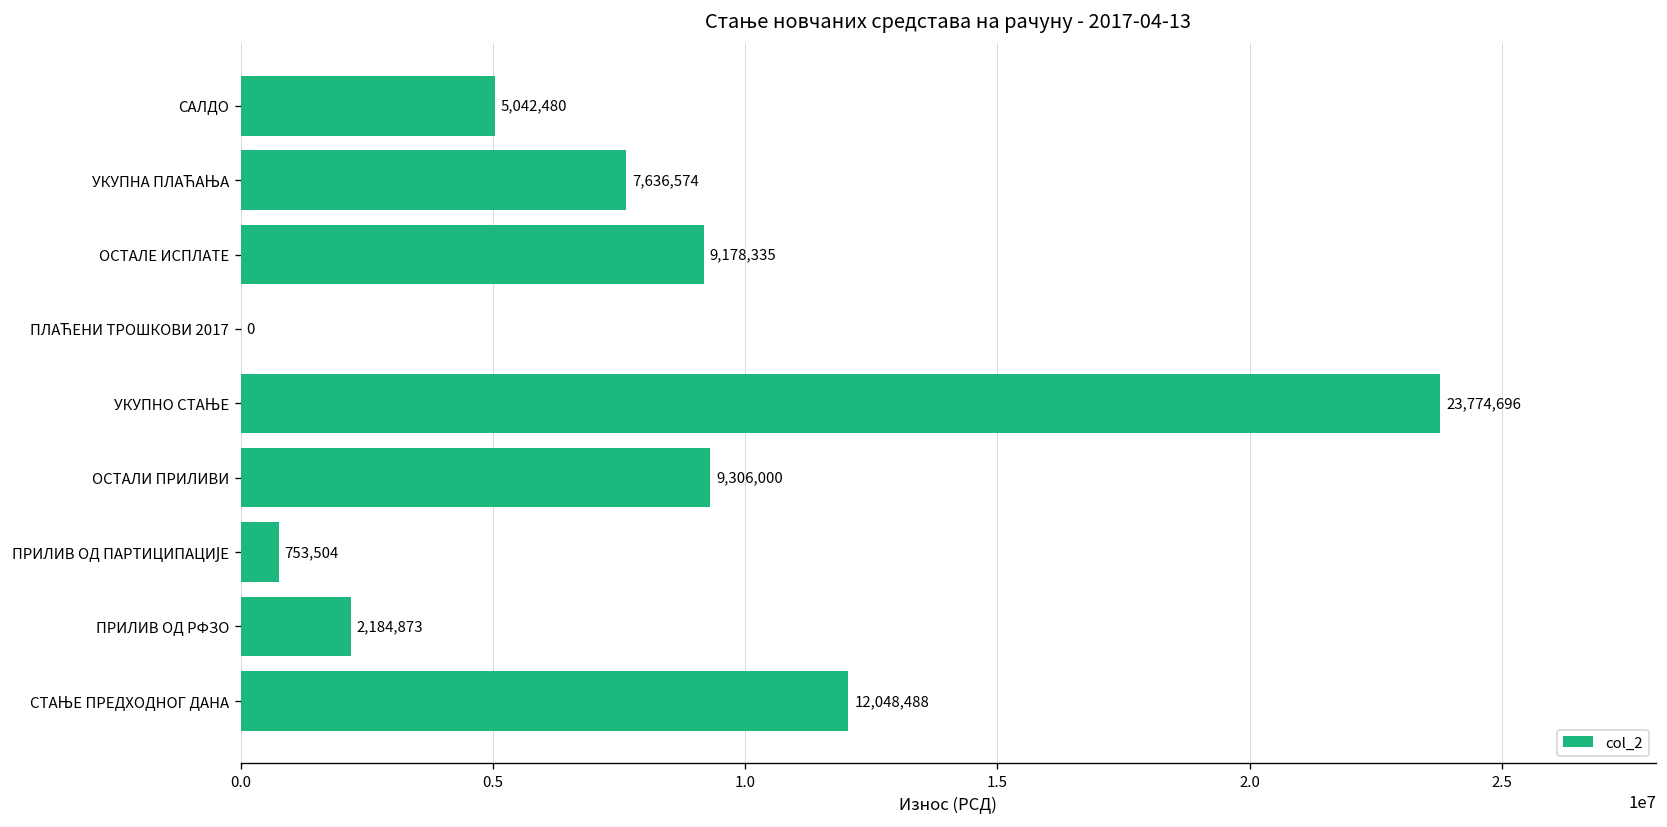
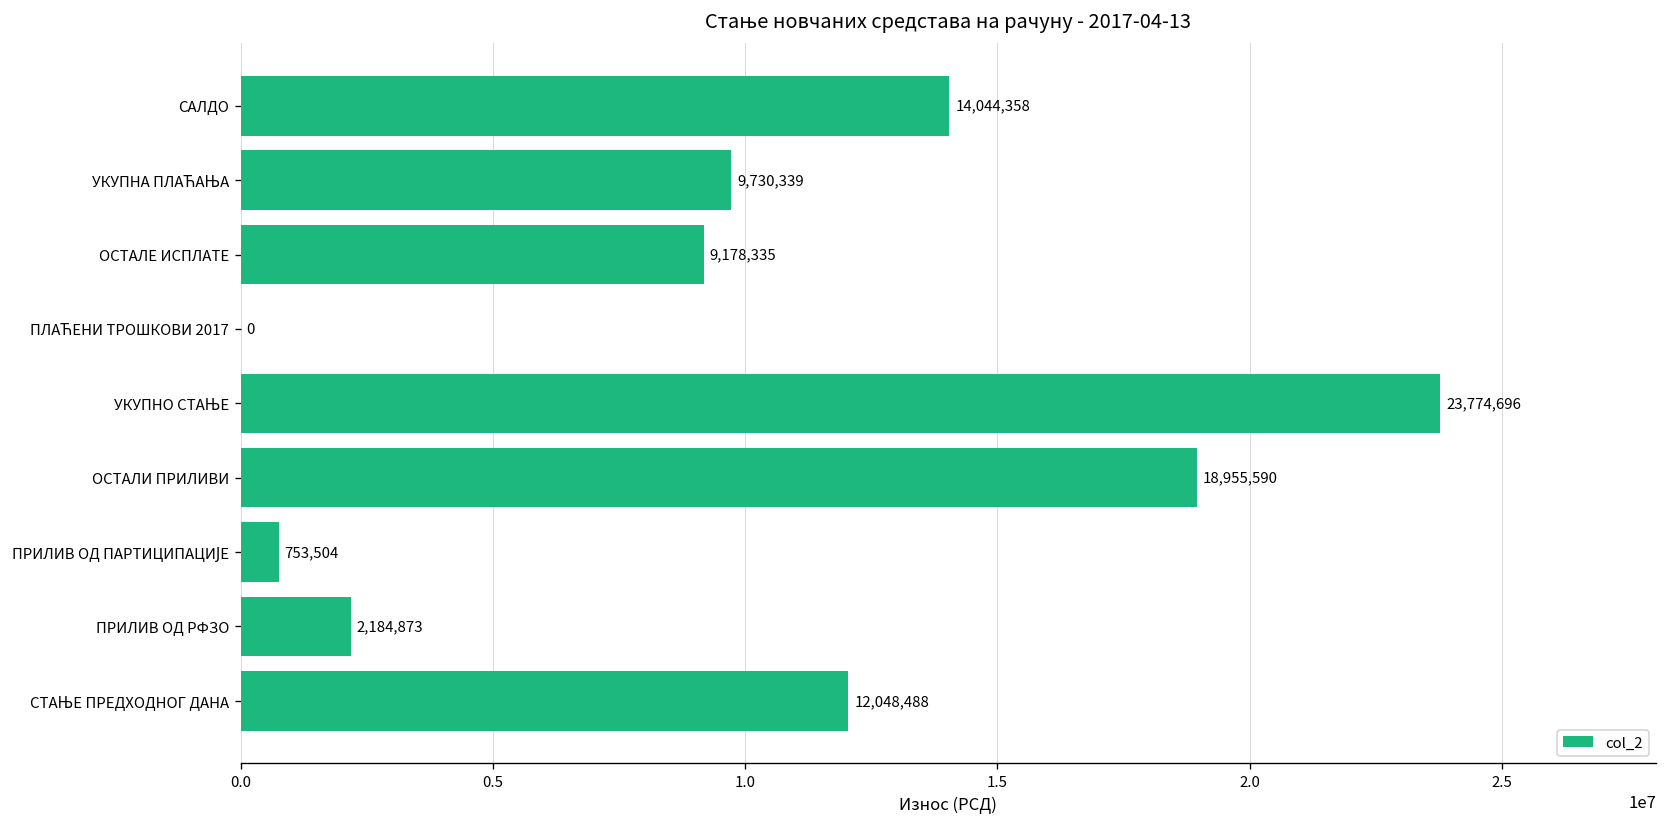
  {
-   "САЛДО": "5,042,480",
-   "УКУПНА ПЛАЋАЊА": "7,636,574",
+   "САЛДО": "14,044,358",
+   "УКУПНА ПЛАЋАЊА": "9,730,339",
    "ОСТАЛЕ ИСПЛАТЕ": "9,178,335",
    "ПЛАЋЕНИ ТРОШКОВИ 2017": "0",
    "УКУПНО СТАЊЕ": "23,774,696",
-   "ОСТАЛИ ПРИЛИВИ": "9,306,000",
+   "ОСТАЛИ ПРИЛИВИ": "18,955,590",
    "ПРИЛИВ ОД ПАРТИЦИПАЦИЈЕ": "753,504",
    "ПРИЛИВ ОД РФЗО": "2,184,873",
    "СТАЊЕ ПРЕДХОДНОГ ДАНА": "12,048,488"
  }
